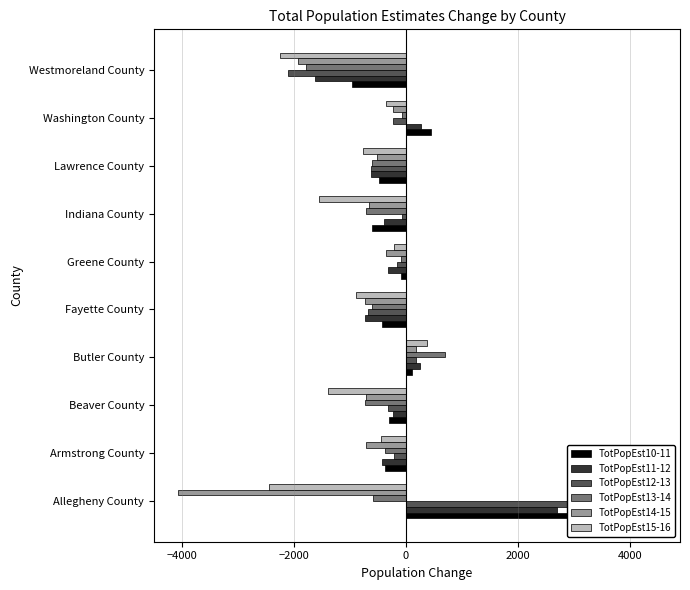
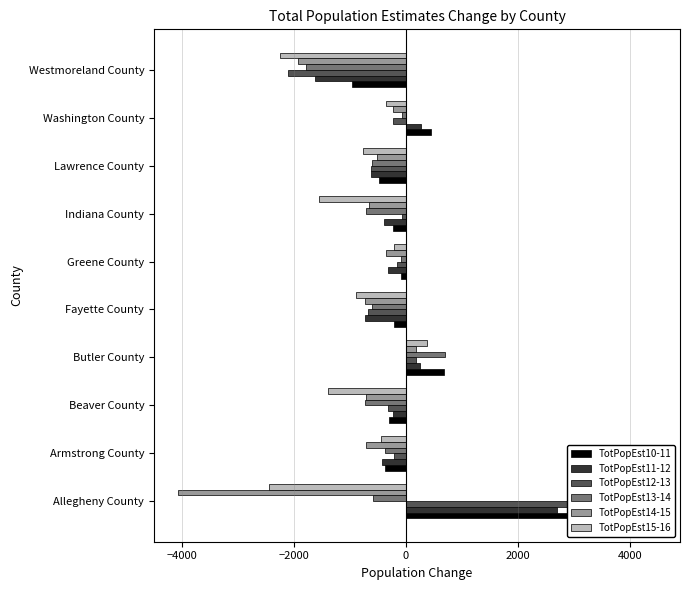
  {
    "TotPopEst10-11": {
      "Westmoreland County": -1000,
      "Washington County": 400,
      "Lawrence County": -500,
-     "Indiana County": -600,
+     "Indiana County": -200,
      "Greene County": -100,
-     "Fayette County": -400,
-     "Butler County": 100,
+     "Fayette County": -200,
+     "Butler County": 700,
      "Beaver County": -300,
      "Armstrong County": -400
    }
  }
